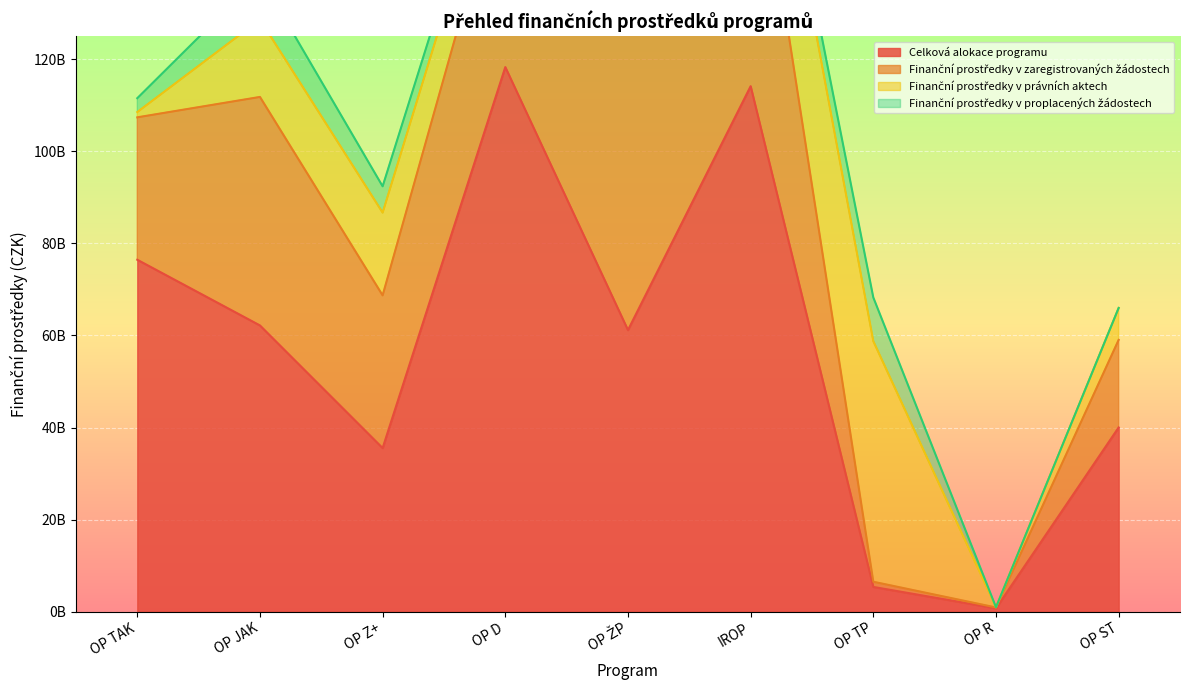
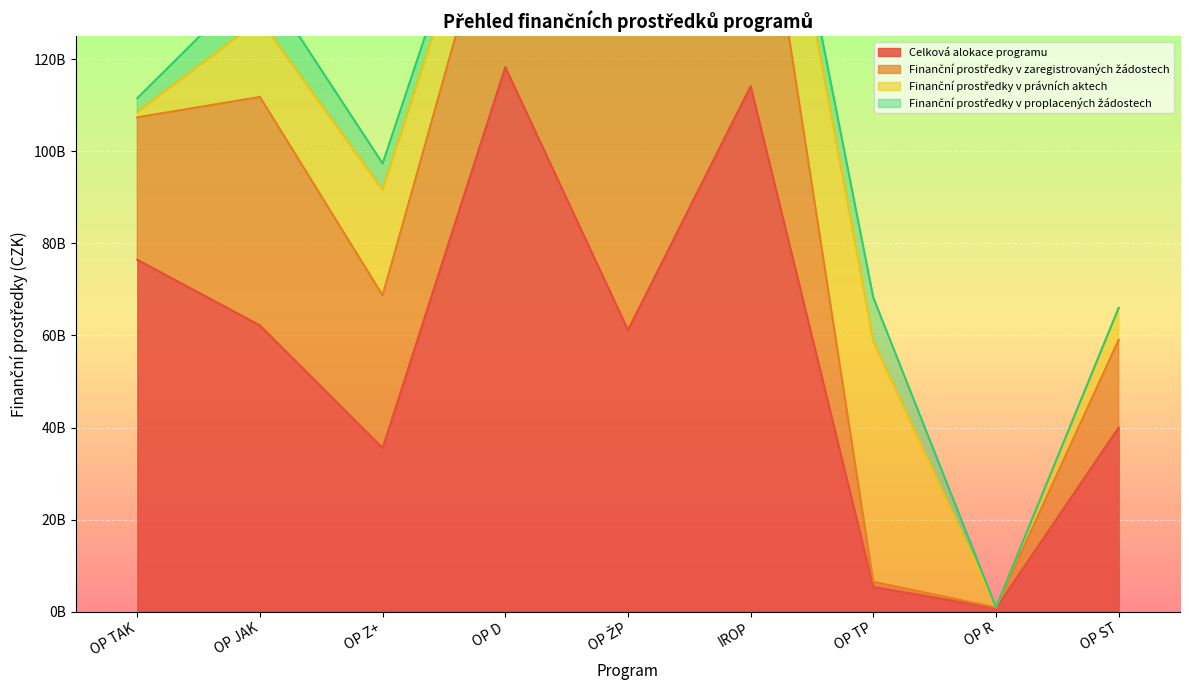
  {
    "Finanční prostředky v právních aktech": {
      "OP TAK": 1000000000,
-     "OP Z+": 18000000000,
+     "OP Z+": 23000000000,
      "OP TP": 52000000000
    },
    "Finanční prostředky v proplacených žádostech": {
      "OP TAK": 3000000000,
      "OP Z+": 6000000000,
      "OP TP": 9000000000
    }
  }
